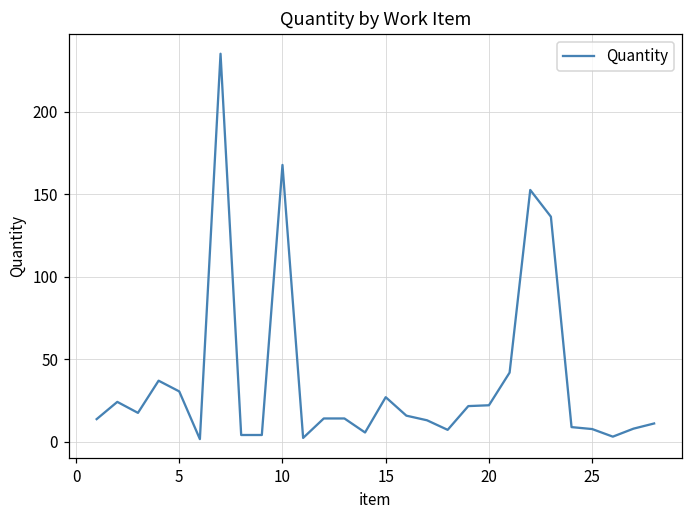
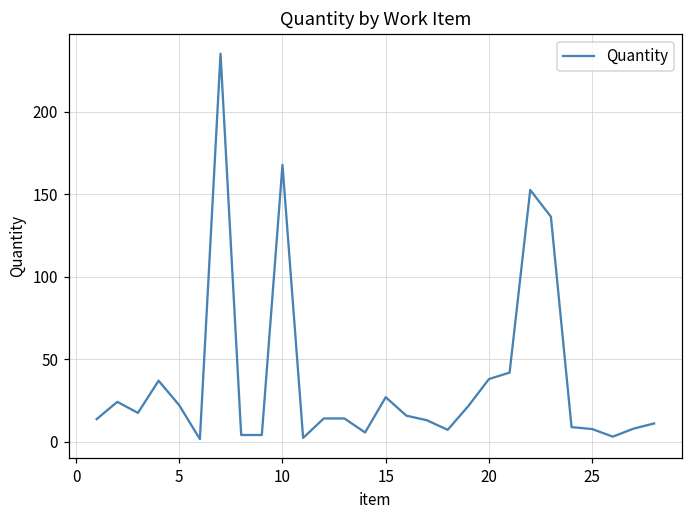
  {
-   "5": 31,
+   "5": 22,
    "10": 168,
    "15": 27,
-   "20": 22,
+   "20": 38,
    "25": 8
  }
